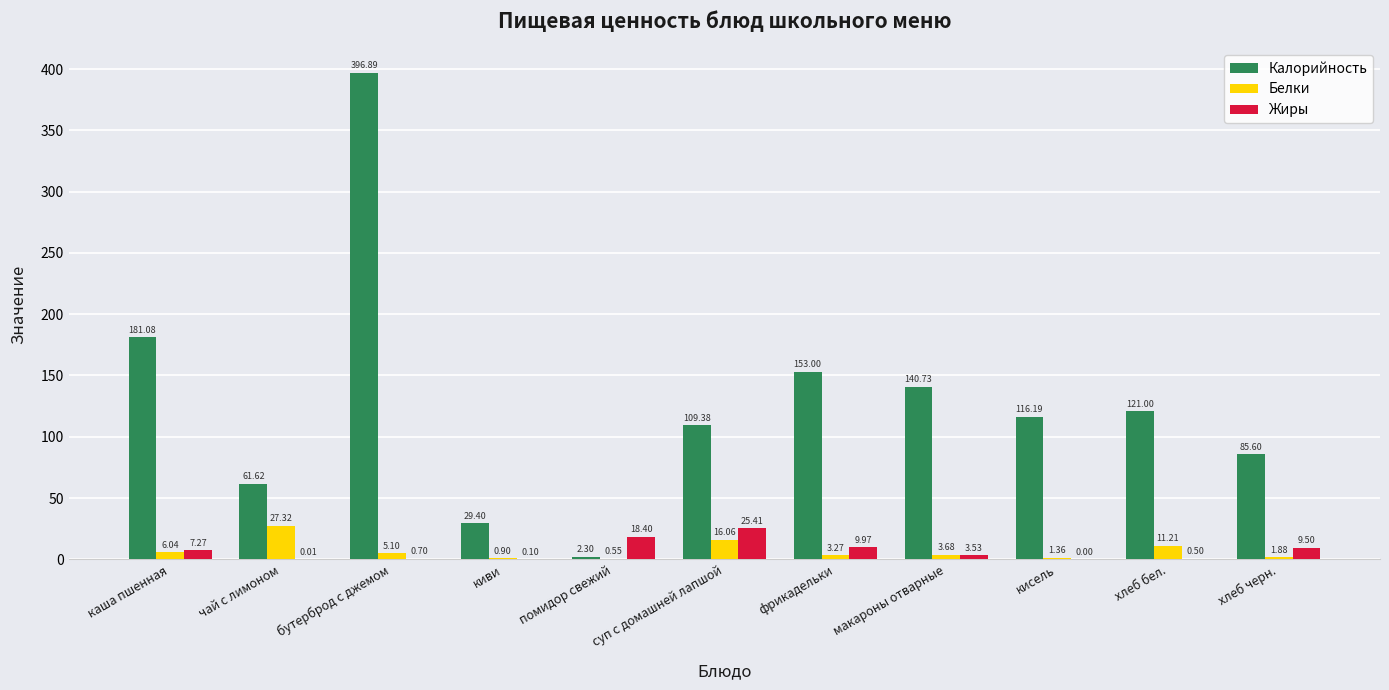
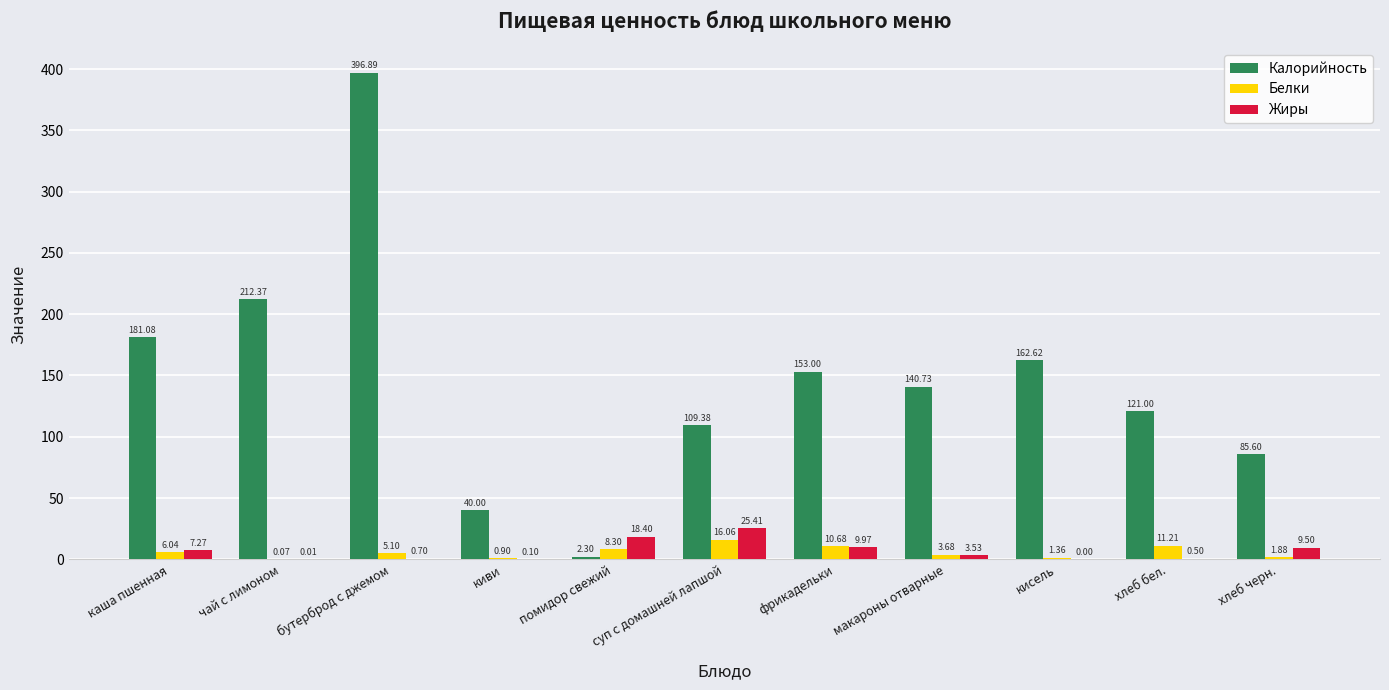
  {
    "Калорийность": {
      "каша пшенная": 181.08,
-     "чай с лимоном": 61.62,
+     "чай с лимоном": 212.37,
      "бутерброд с джемом": 396.89,
-     "киви": 29.40,
+     "киви": 40.00,
      "помидор свежий": 2.30,
      "суп с домашней лапшой": 109.38,
      "фрикадельки": 153.00,
      "макароны отварные": 140.73,
-     "кисель": 116.19,
+     "кисель": 162.62,
      "хлеб бел.": 121.00,
      "хлеб черн.": 85.60
    },
    "Белки": {
      "каша пшенная": 6.04,
-     "чай с лимоном": 27.32,
+     "чай с лимоном": 0.07,
      "бутерброд с джемом": 5.10,
      "киви": 0.90,
-     "помидор свежий": 0.55,
+     "помидор свежий": 8.30,
      "суп с домашней лапшой": 16.06,
-     "фрикадельки": 3.27,
+     "фрикадельки": 10.68,
      "макароны отварные": 3.68,
      "кисель": 1.36,
      "хлеб бел.": 11.21,
      "хлеб черн.": 1.88
    },
    "Жиры": {
      "каша пшенная": 7.27,
      "чай с лимоном": 0.01,
      "бутерброд с джемом": 0.70,
      "киви": 0.10,
      "помидор свежий": 18.40,
      "суп с домашней лапшой": 25.41,
      "фрикадельки": 9.97,
      "макароны отварные": 3.53,
      "кисель": 0.00,
      "хлеб бел.": 0.50,
      "хлеб черн.": 9.50
    }
  }
